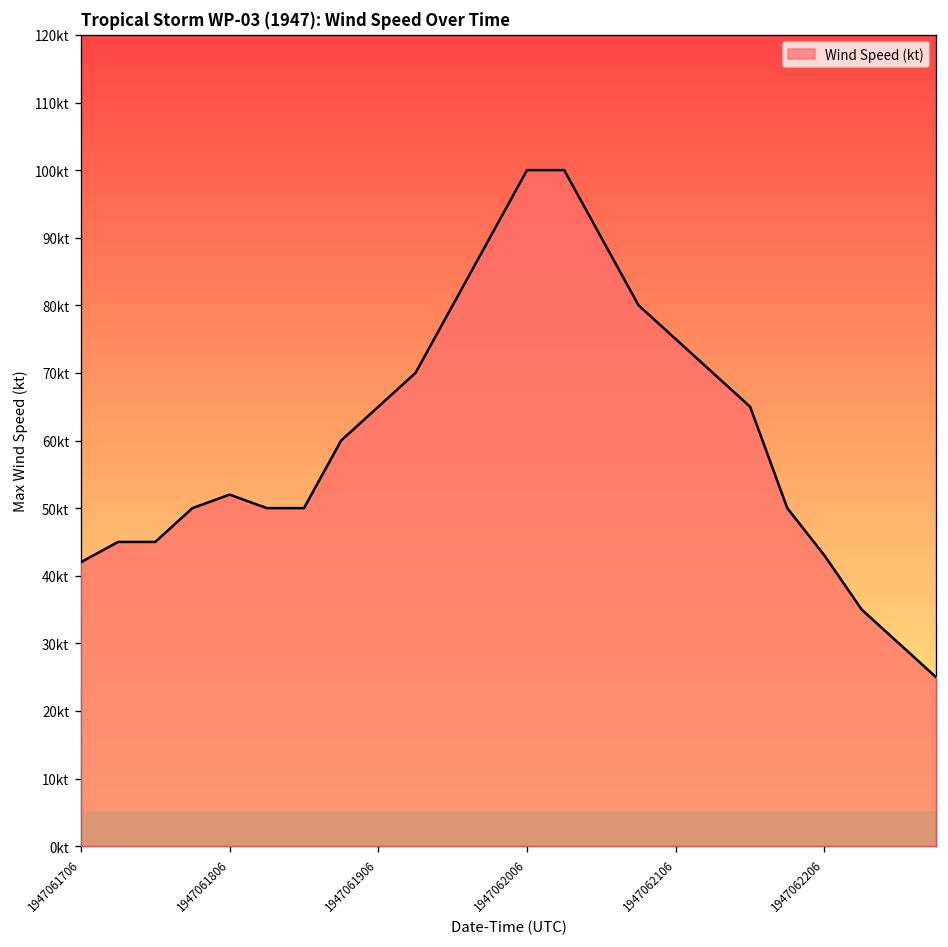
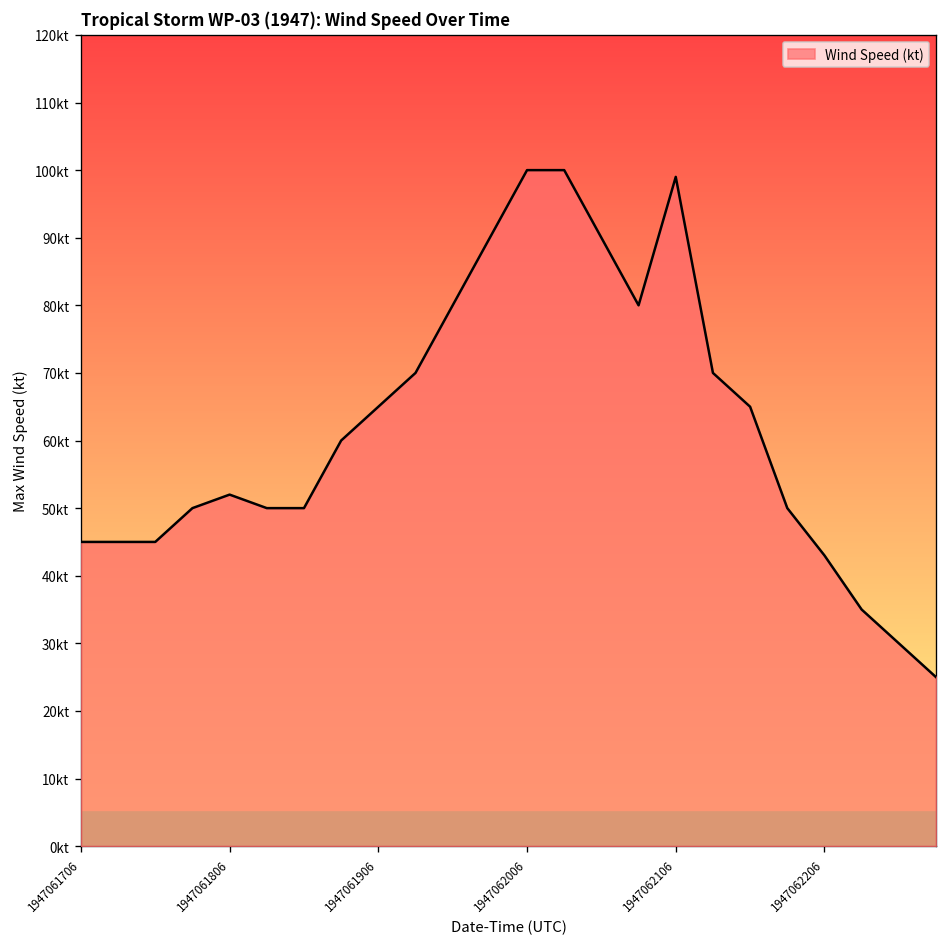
  {
-   "1947061706": "42kt",
+   "1947061706": "45kt",
    "1947061806": "52kt",
    "1947061906": "65kt",
    "1947062006": "100kt",
-   "1947062106": "75kt",
+   "1947062106": "99kt",
    "1947062206": "43kt"
  }
